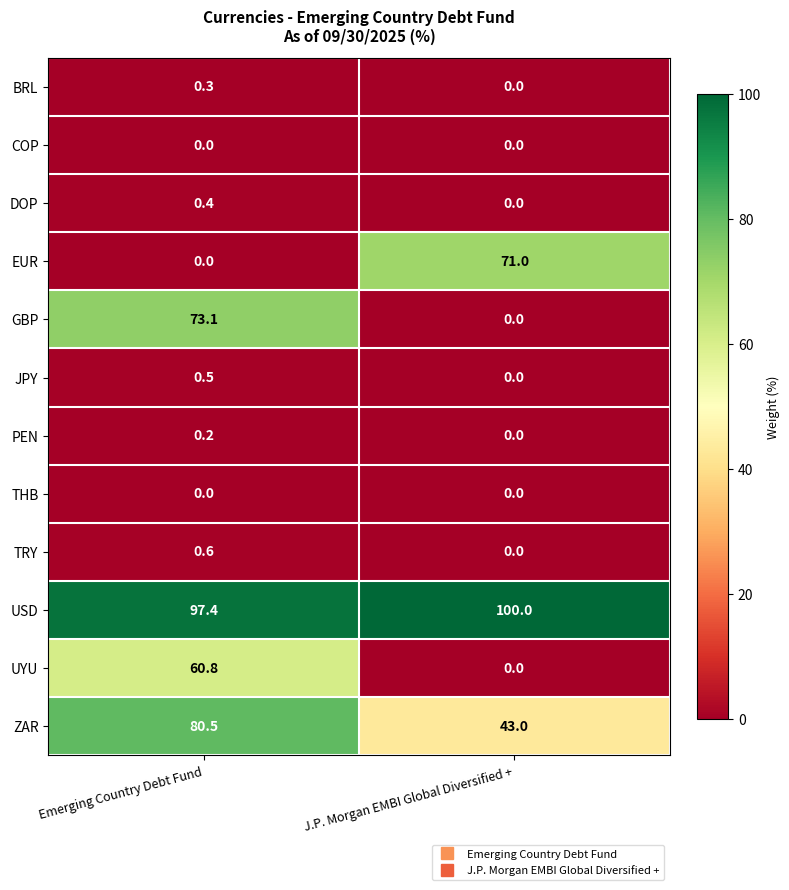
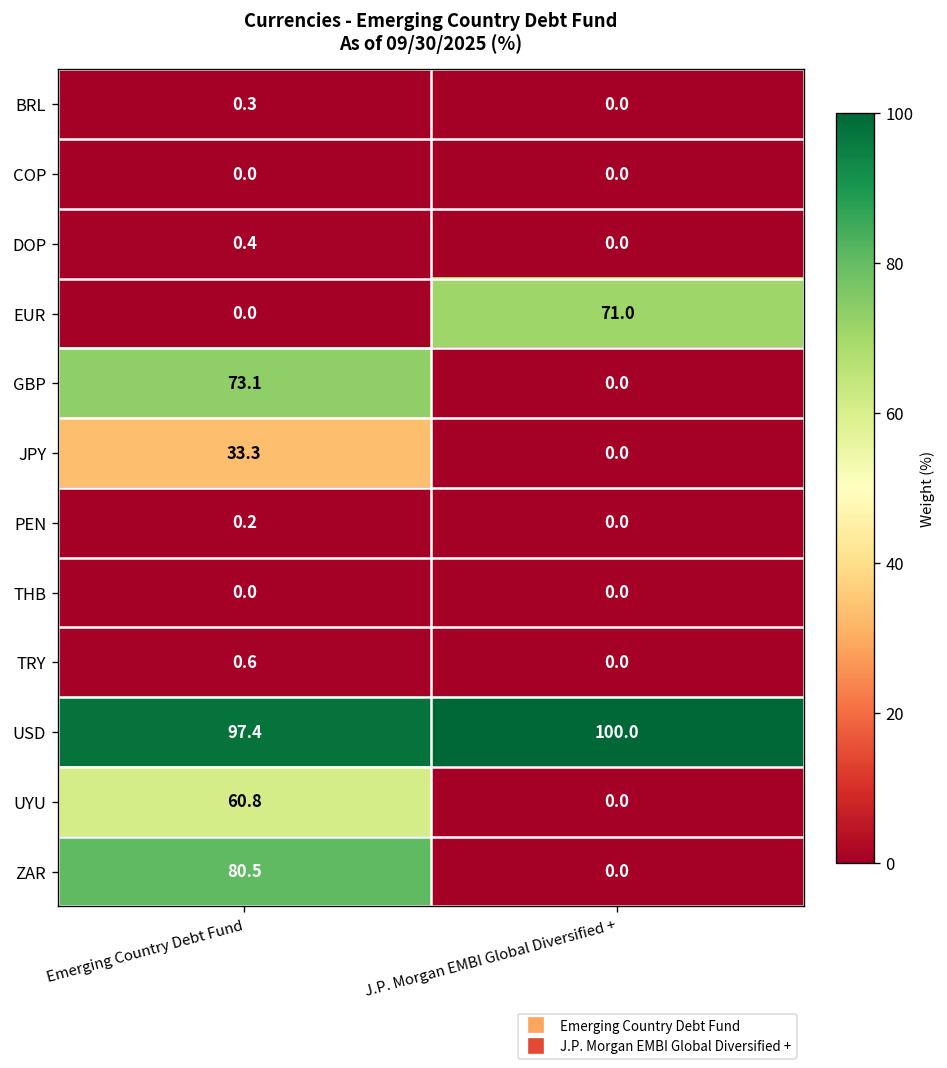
  {
    "BRL": {
      "Emerging Country Debt Fund": 0.3,
      "J.P. Morgan EMBI Global Diversified +": 0.0
    },
    "COP": {
      "Emerging Country Debt Fund": 0.0,
      "J.P. Morgan EMBI Global Diversified +": 0.0
    },
    "DOP": {
      "Emerging Country Debt Fund": 0.4,
      "J.P. Morgan EMBI Global Diversified +": 0.0
    },
    "EUR": {
      "Emerging Country Debt Fund": 0.0,
      "J.P. Morgan EMBI Global Diversified +": 71.0
    },
    "GBP": {
      "Emerging Country Debt Fund": 73.1,
      "J.P. Morgan EMBI Global Diversified +": 0.0
    },
    "JPY": {
-     "Emerging Country Debt Fund": 0.5,
+     "Emerging Country Debt Fund": 33.3,
      "J.P. Morgan EMBI Global Diversified +": 0.0
    },
    "PEN": {
      "Emerging Country Debt Fund": 0.2,
      "J.P. Morgan EMBI Global Diversified +": 0.0
    },
    "THB": {
      "Emerging Country Debt Fund": 0.0,
      "J.P. Morgan EMBI Global Diversified +": 0.0
    },
    "TRY": {
      "Emerging Country Debt Fund": 0.6,
      "J.P. Morgan EMBI Global Diversified +": 0.0
    },
    "USD": {
      "Emerging Country Debt Fund": 97.4,
      "J.P. Morgan EMBI Global Diversified +": 100.0
    },
    "UYU": {
      "Emerging Country Debt Fund": 60.8,
      "J.P. Morgan EMBI Global Diversified +": 0.0
    },
    "ZAR": {
      "Emerging Country Debt Fund": 80.5,
-     "J.P. Morgan EMBI Global Diversified +": 43.0
+     "J.P. Morgan EMBI Global Diversified +": 0.0
    }
  }
